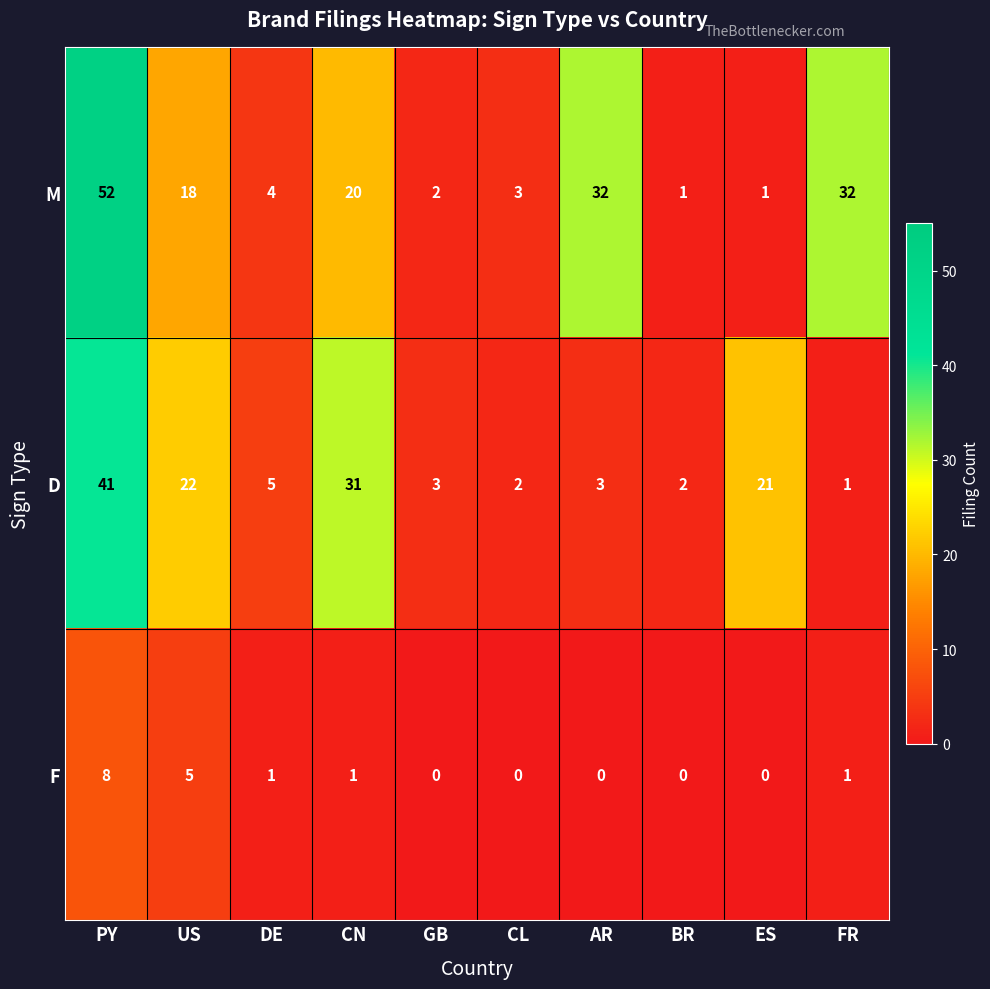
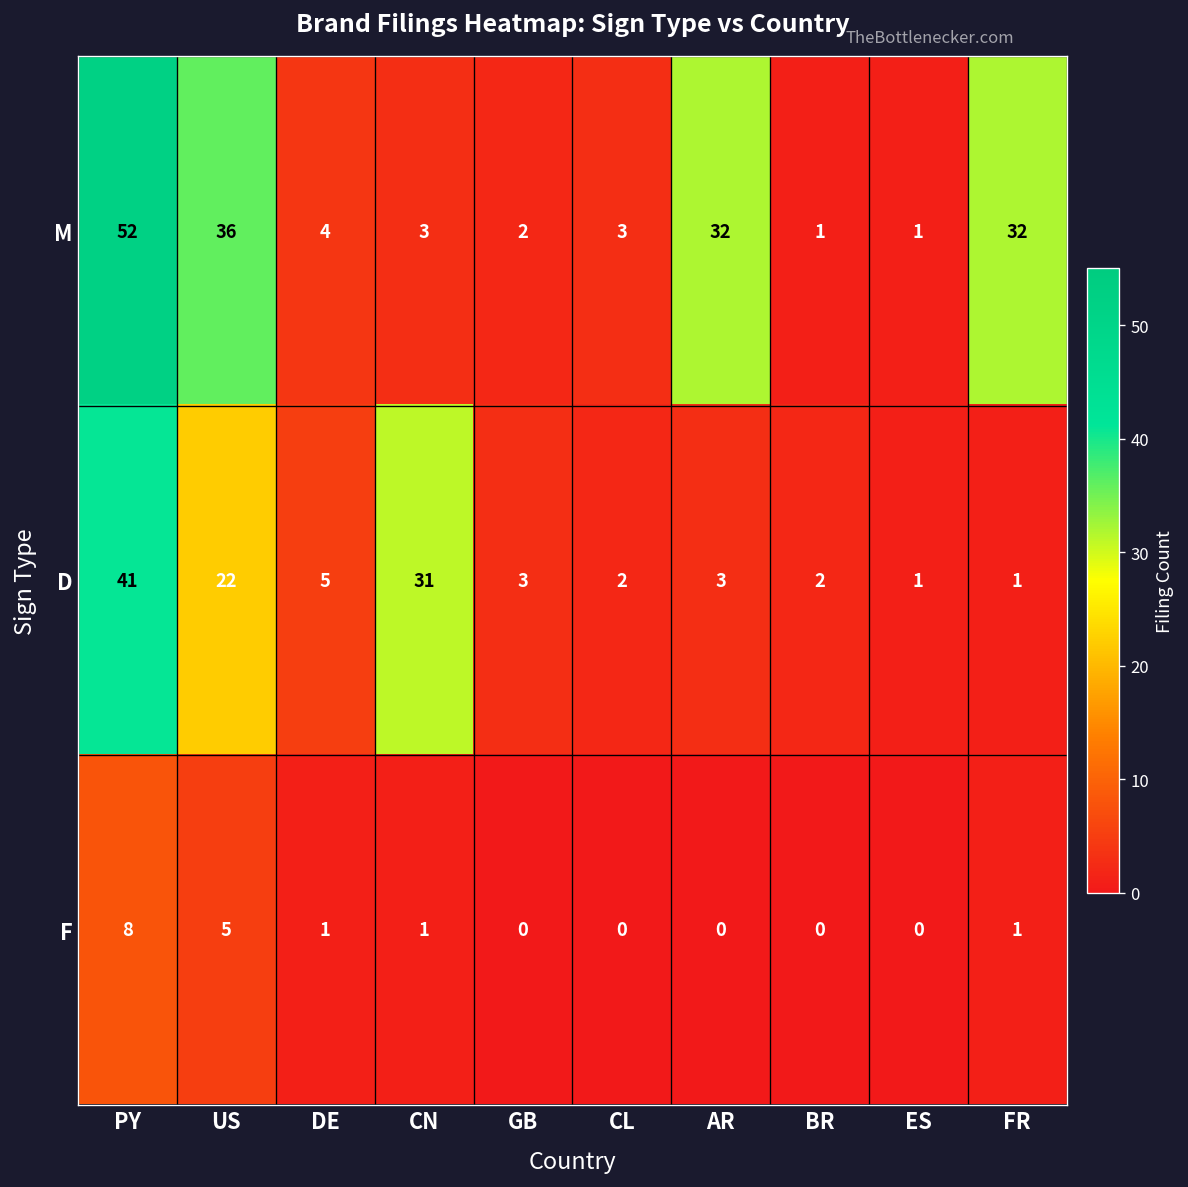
  {
    "M": {
      "PY": 52,
-     "US": 18,
+     "US": 36,
      "DE": 4,
-     "CN": 20,
+     "CN": 3,
      "GB": 2,
      "CL": 3,
      "AR": 32,
      "BR": 1,
      "ES": 1,
      "FR": 32
    },
    "D": {
      "PY": 41,
      "US": 22,
      "DE": 5,
      "CN": 31,
      "GB": 3,
      "CL": 2,
      "AR": 3,
      "BR": 2,
-     "ES": 21,
+     "ES": 1,
      "FR": 1
    },
    "F": {
      "PY": 8,
      "US": 5,
      "DE": 1,
      "CN": 1,
      "GB": 0,
      "CL": 0,
      "AR": 0,
      "BR": 0,
      "ES": 0,
      "FR": 1
    }
  }
